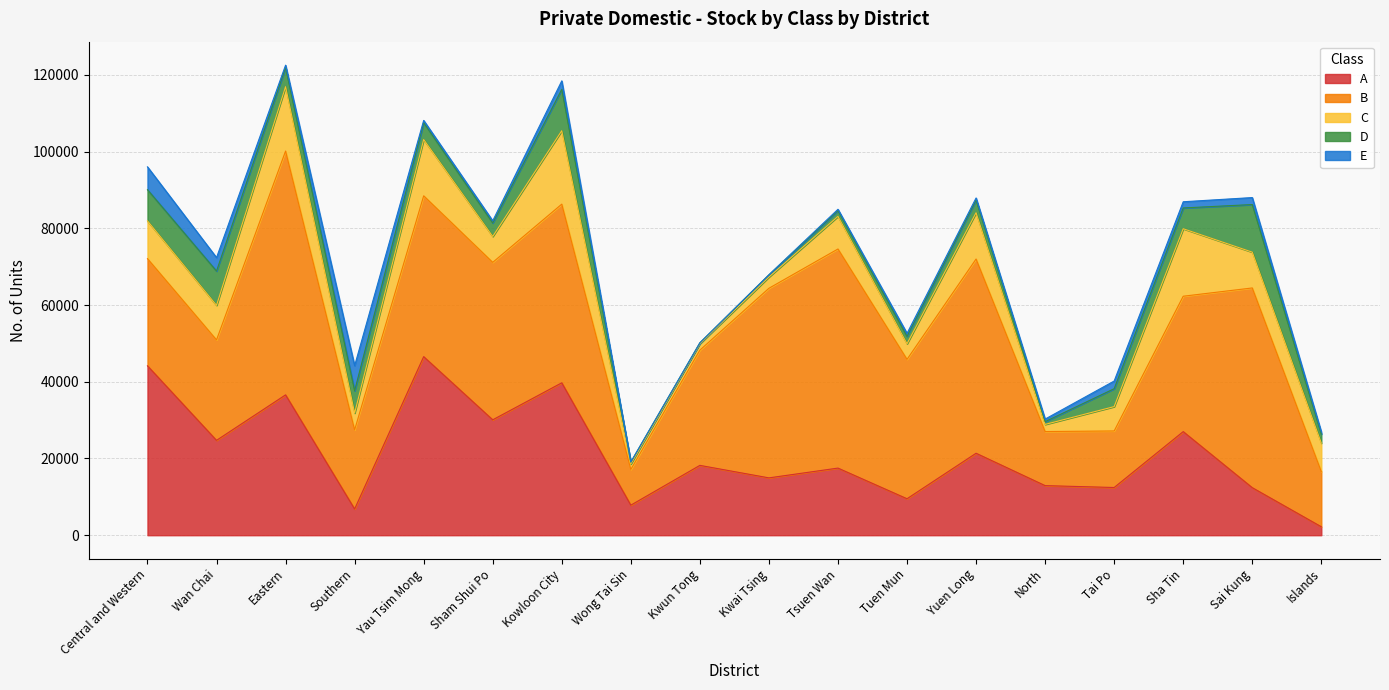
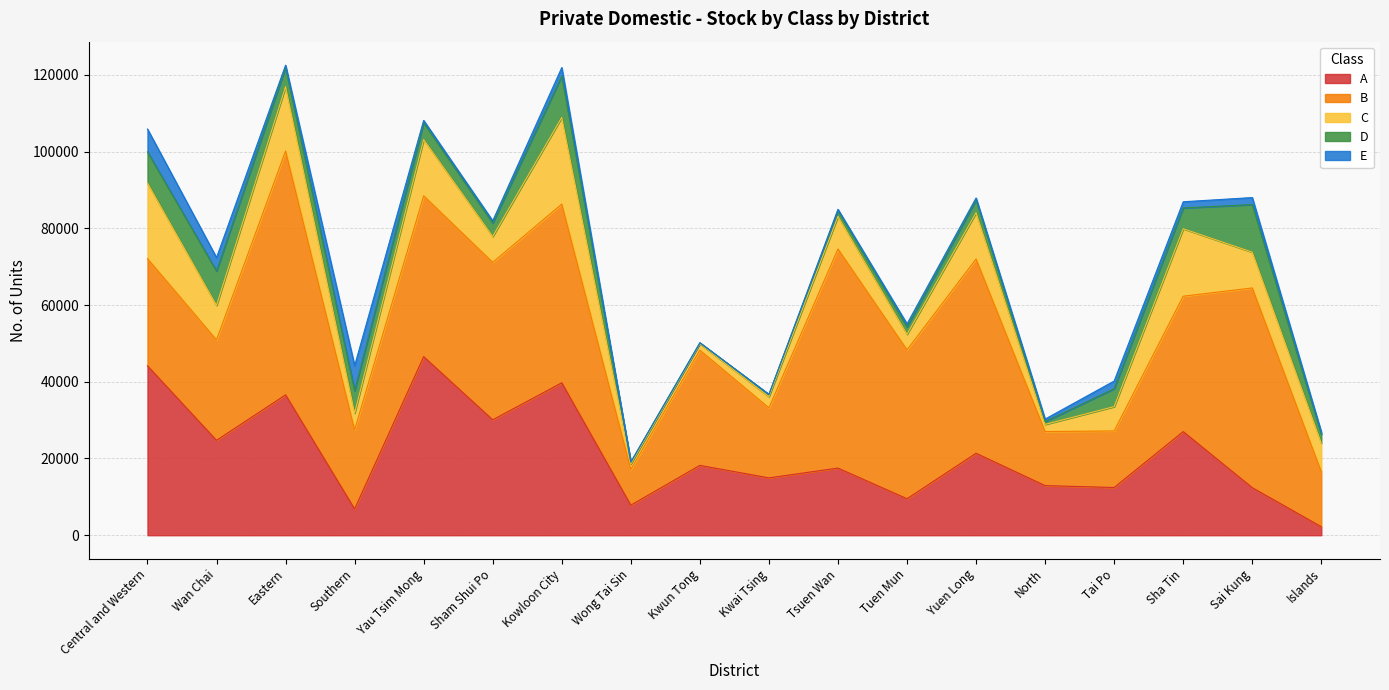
  {
    "A": {
      "Central and Western": 44000,
      "Wan Chai": 25000,
      "Eastern": 37000,
      "Southern": 7000,
      "Yau Tsim Mong": 47000,
      "Sham Shui Po": 30000,
      "Kowloon City": 40000,
      "Wong Tai Sin": 8000,
      "Kwun Tong": 18000,
      "Kwai Tsing": 15000,
      "Tsuen Wan": 17000,
      "Tuen Mun": 10000,
      "Yuen Long": 21000,
      "North": 13000,
      "Tai Po": 12000,
      "Sha Tin": 27000,
      "Sai Kung": 12000,
      "Islands": 2000
    },
    "B": {
      "Central and Western": 28000,
      "Wan Chai": 26000,
      "Eastern": 64000,
      "Southern": 21000,
      "Yau Tsim Mong": 42000,
      "Sham Shui Po": 41000,
      "Kowloon City": 47000,
      "Wong Tai Sin": 9000,
      "Kwun Tong": 30000,
-     "Kwai Tsing": 49000,
+     "Kwai Tsing": 18000,
      "Tsuen Wan": 57000,
-     "Tuen Mun": 36000,
+     "Tuen Mun": 39000,
      "Yuen Long": 51000,
      "North": 14000,
      "Tai Po": 15000,
      "Sha Tin": 35000,
      "Sai Kung": 52000,
      "Islands": 14000
    },
    "C": {
-     "Central and Western": 10000,
+     "Central and Western": 20000,
      "Wan Chai": 9000,
      "Eastern": 17000,
      "Southern": 4000,
      "Yau Tsim Mong": 15000,
      "Sham Shui Po": 7000,
-     "Kowloon City": 19000,
+     "Kowloon City": 23000,
      "Tsuen Wan": 9000,
      "Tuen Mun": 4000,
      "Yuen Long": 12000,
      "North": 2000,
      "Tai Po": 6000,
      "Sha Tin": 18000,
      "Sai Kung": 9000,
      "Islands": 7000
    },
    "D": {
      "Central and Western": 8000,
      "Wan Chai": 9000,
      "Southern": 6000,
      "Kowloon City": 11000,
      "Tuen Mun": 2000,
      "Tai Po": 5000,
      "Sha Tin": 5000,
      "Sai Kung": 12000
    },
    "E": {
      "Central and Western": 6000,
      "Wan Chai": 4000,
      "Southern": 7000,
      "Kowloon City": 2000,
      "Tuen Mun": 1000,
      "Tai Po": 2000,
      "Sha Tin": 2000,
      "Sai Kung": 2000
    }
  }
